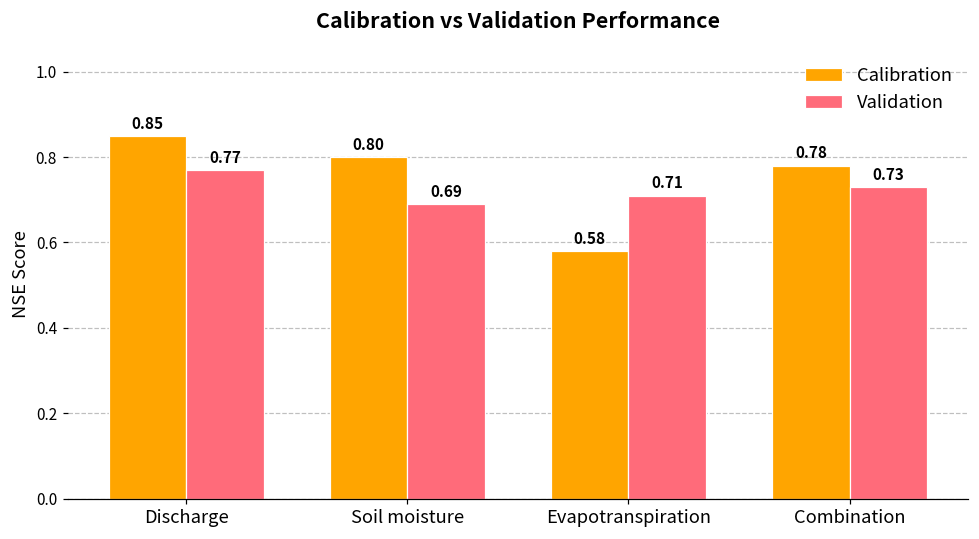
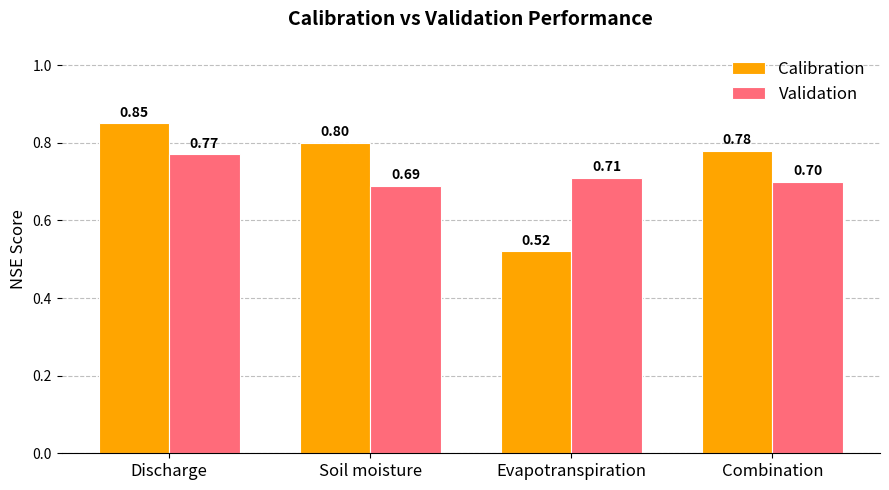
  {
    "Calibration": {
      "Discharge": 0.85,
      "Soil moisture": 0.80,
-     "Evapotranspiration": 0.58,
+     "Evapotranspiration": 0.52,
      "Combination": 0.78
    },
    "Validation": {
      "Discharge": 0.77,
      "Soil moisture": 0.69,
      "Evapotranspiration": 0.71,
-     "Combination": 0.73
+     "Combination": 0.70
    }
  }
